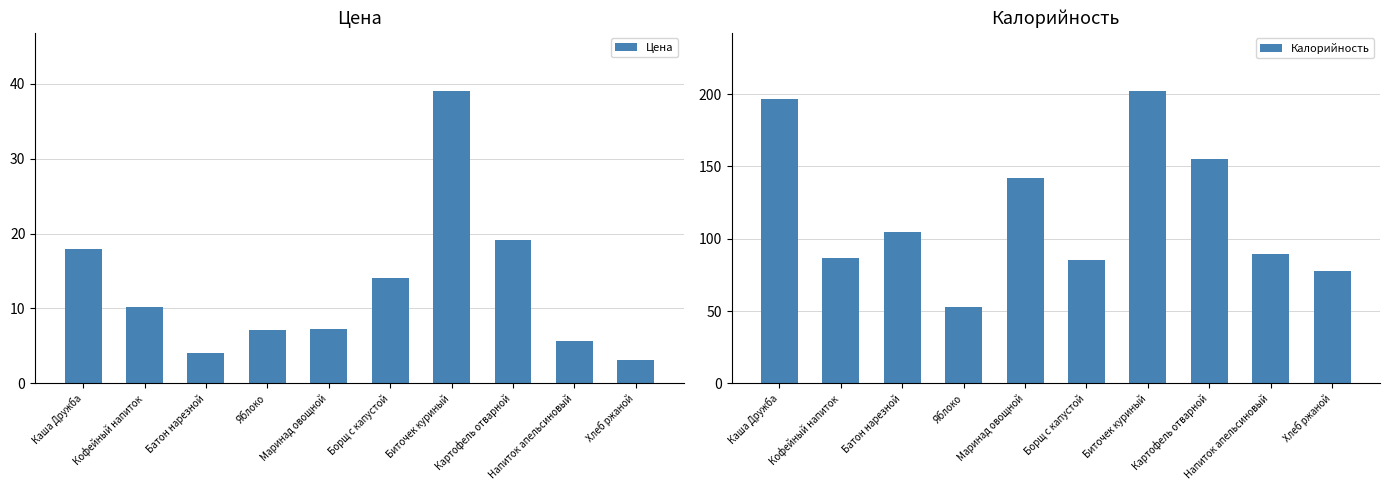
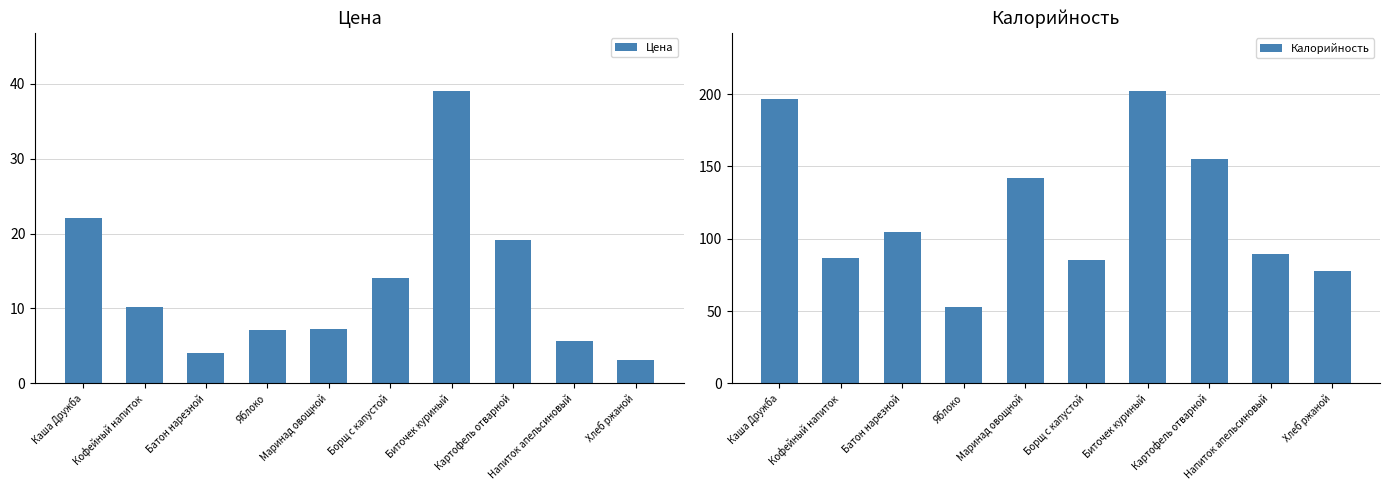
  {
    "Цена": {
-     "Каша Дружба": 18,
+     "Каша Дружба": 22,
      "Кофейный напиток": 10,
      "Батон нарезной": 4,
      "Яблоко": 7,
      "Маринад овощной": 7,
      "Борщ с капустой": 14,
      "Биточек куриный": 39,
      "Картофель отварной": 19,
      "Напиток апельсиновый": 6,
      "Хлеб ржаной": 3
    },
    "Калорийность": {
      "Каша Дружба": 197,
      "Кофейный напиток": 87,
      "Батон нарезной": 105,
      "Яблоко": 53,
      "Маринад овощной": 142,
      "Борщ с капустой": 86,
      "Биточек куриный": 202,
      "Картофель отварной": 155,
      "Напиток апельсиновый": 89,
      "Хлеб ржаной": 78
    }
  }
